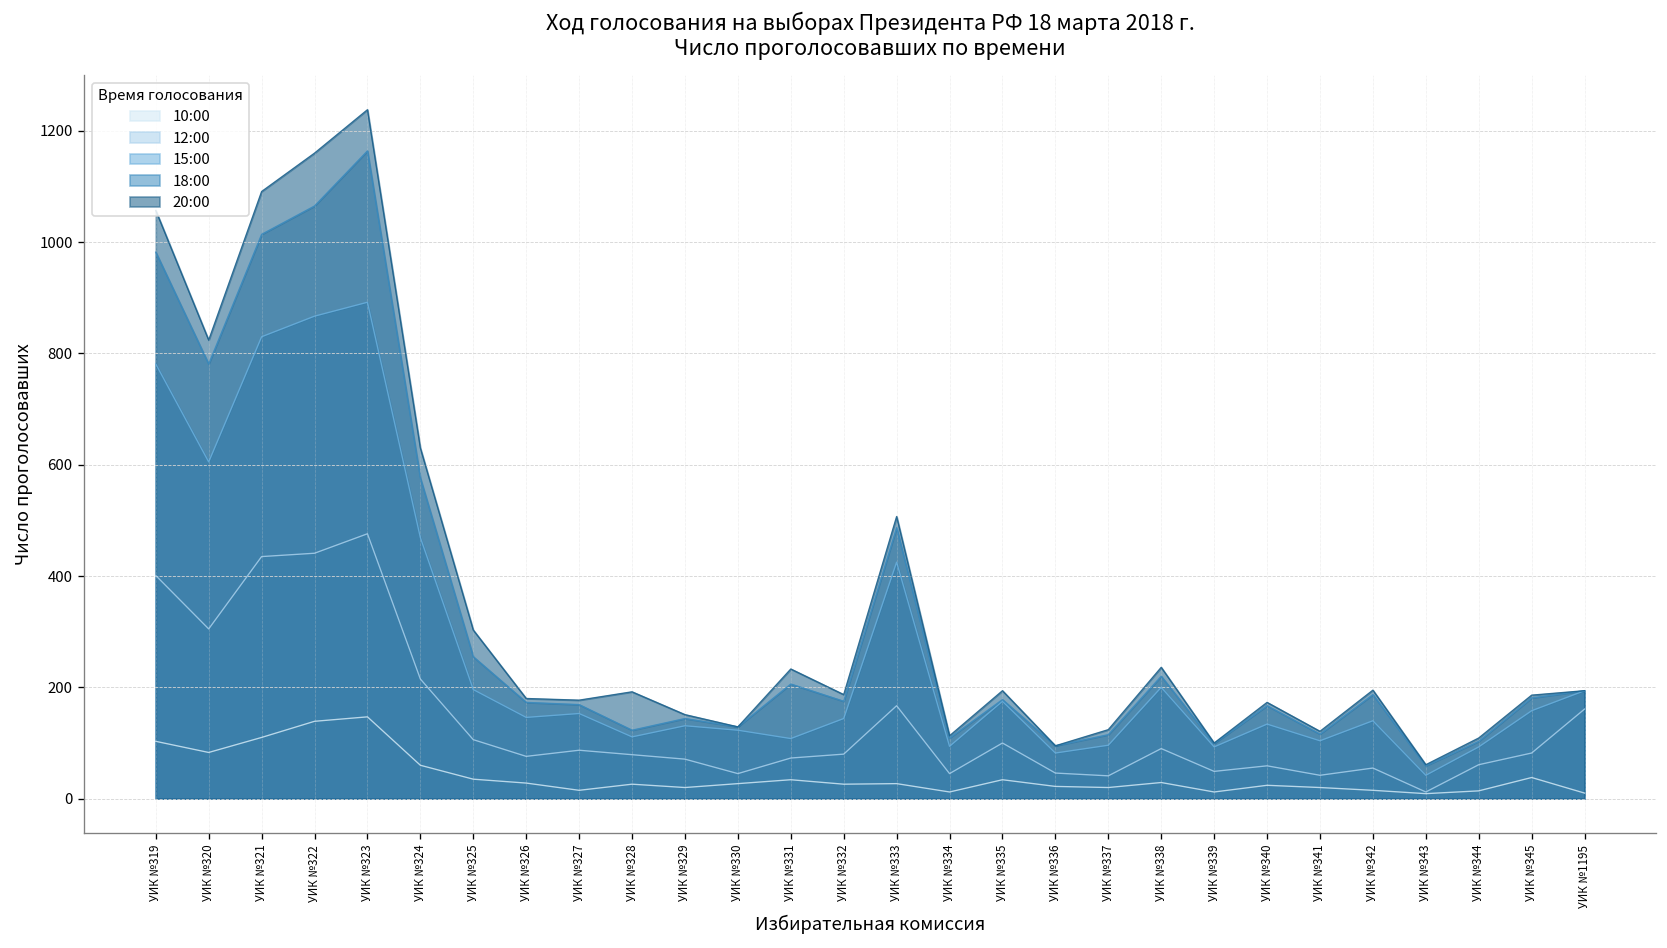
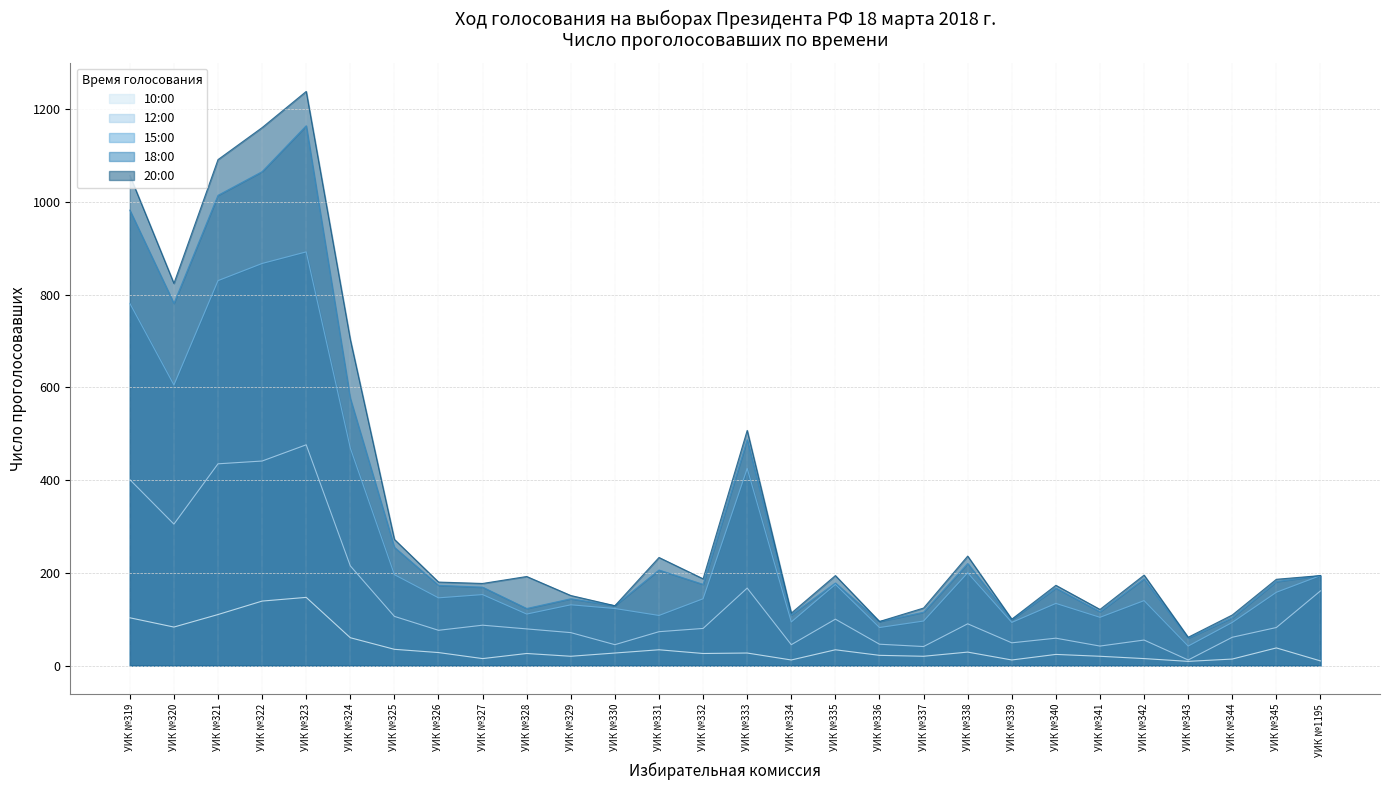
  {
    "20:00": {
      "УИК №320": 820,
      "УИК №321": 1090,
      "УИК №322": 1160,
      "УИК №323": 1240,
-     "УИК №324": 630,
-     "УИК №325": 300,
+     "УИК №324": 700,
+     "УИК №325": 270,
      "УИК №326": 180,
      "УИК №327": 180,
      "УИК №328": 190,
      "УИК №329": 150,
      "УИК №331": 230,
      "УИК №332": 190,
      "УИК №333": 510,
      "УИК №335": 190,
      "УИК №337": 120,
      "УИК №338": 240,
      "УИК №340": 170,
      "УИК №342": 200,
      "УИК №344": 110
    }
  }
